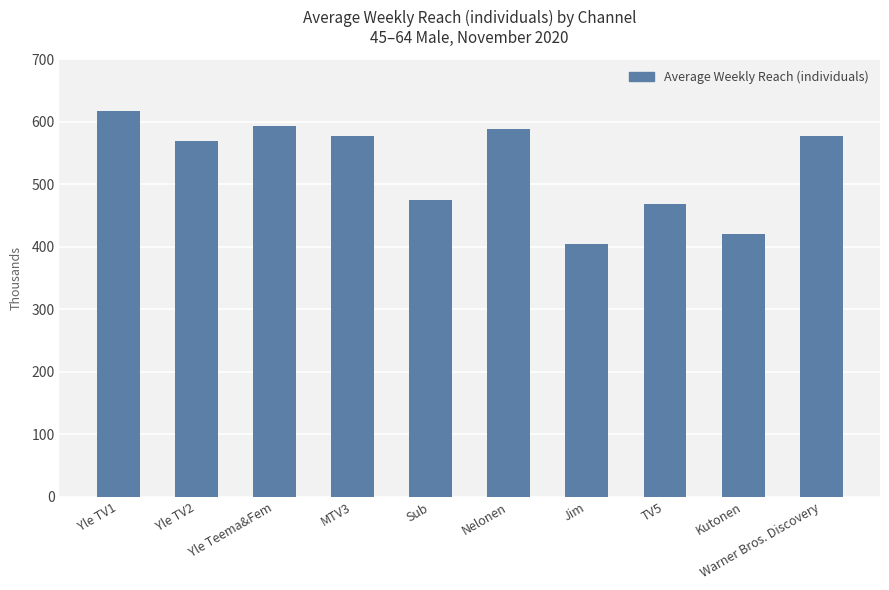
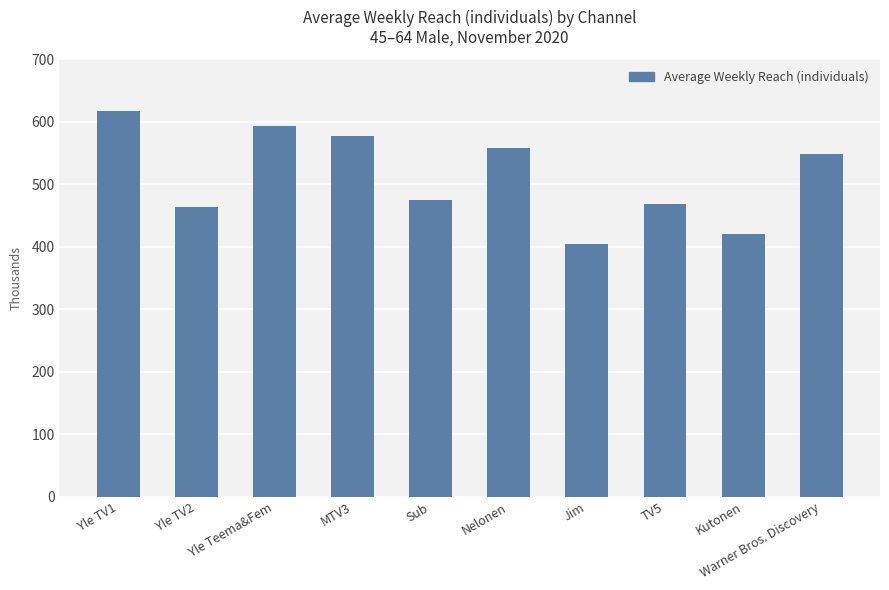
  {
    "Yle TV1": 620,
-   "Yle TV2": 570,
+   "Yle TV2": 460,
    "Yle Teema&Fem": 590,
    "MTV3": 580,
    "Sub": 480,
-   "Nelonen": 590,
+   "Nelonen": 560,
    "Jim": 400,
    "TV5": 470,
    "Kutonen": 420,
-   "Warner Bros. Discovery": 580
+   "Warner Bros. Discovery": 550
  }
